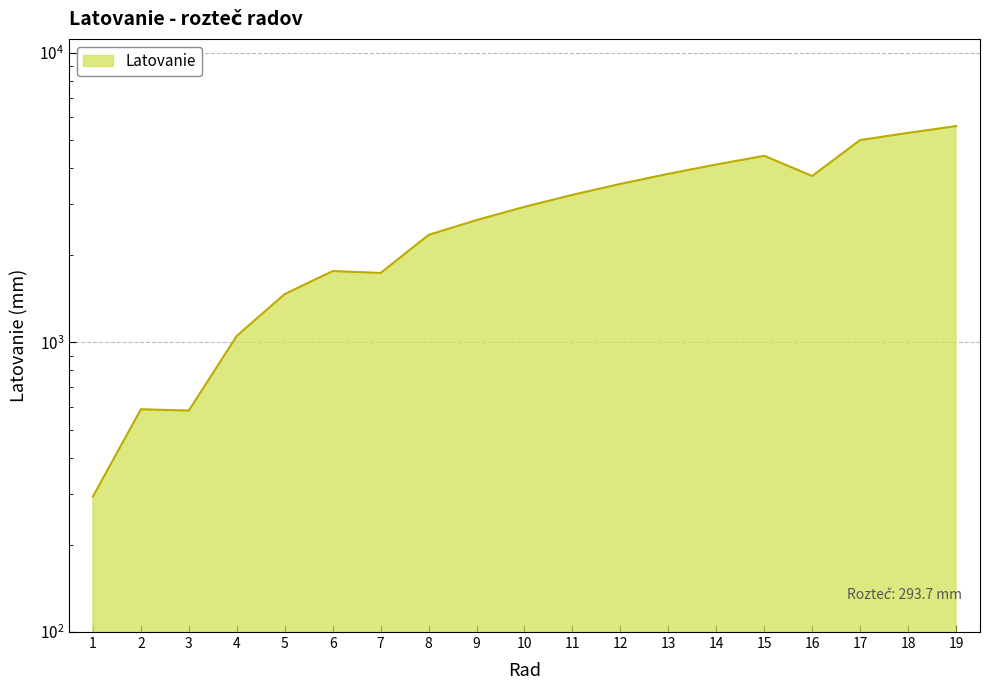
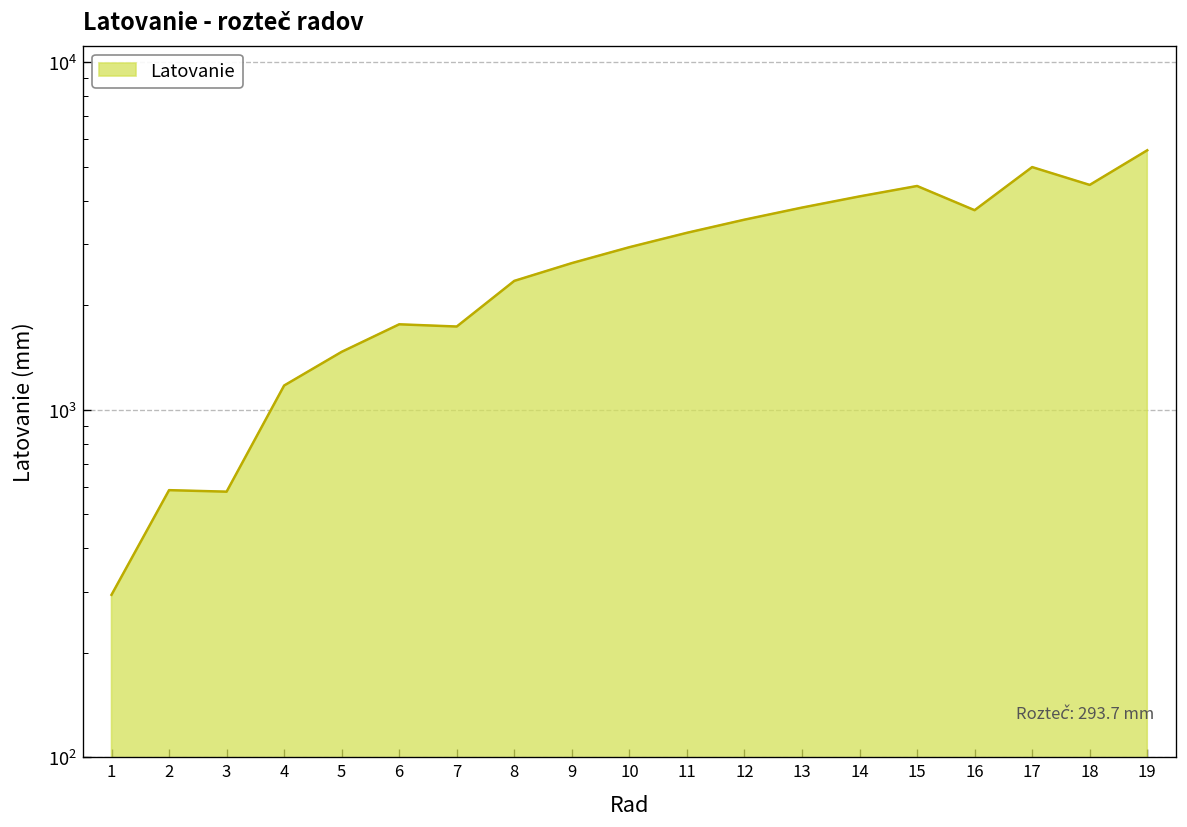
  {
    "1": 290,
    "2": 590,
    "3": 580,
-   "4": 1050,
+   "4": 1170,
    "5": 1500,
    "6": 1800,
    "7": 1700,
    "8": 2300,
    "9": 2600,
    "10": 2900,
    "11": 3200,
    "12": 3500,
    "13": 3800,
    "14": 4100,
    "15": 4400,
    "16": 3800,
    "17": 5000,
-   "18": 5300,
+   "18": 4400,
    "19": 5600
  }
